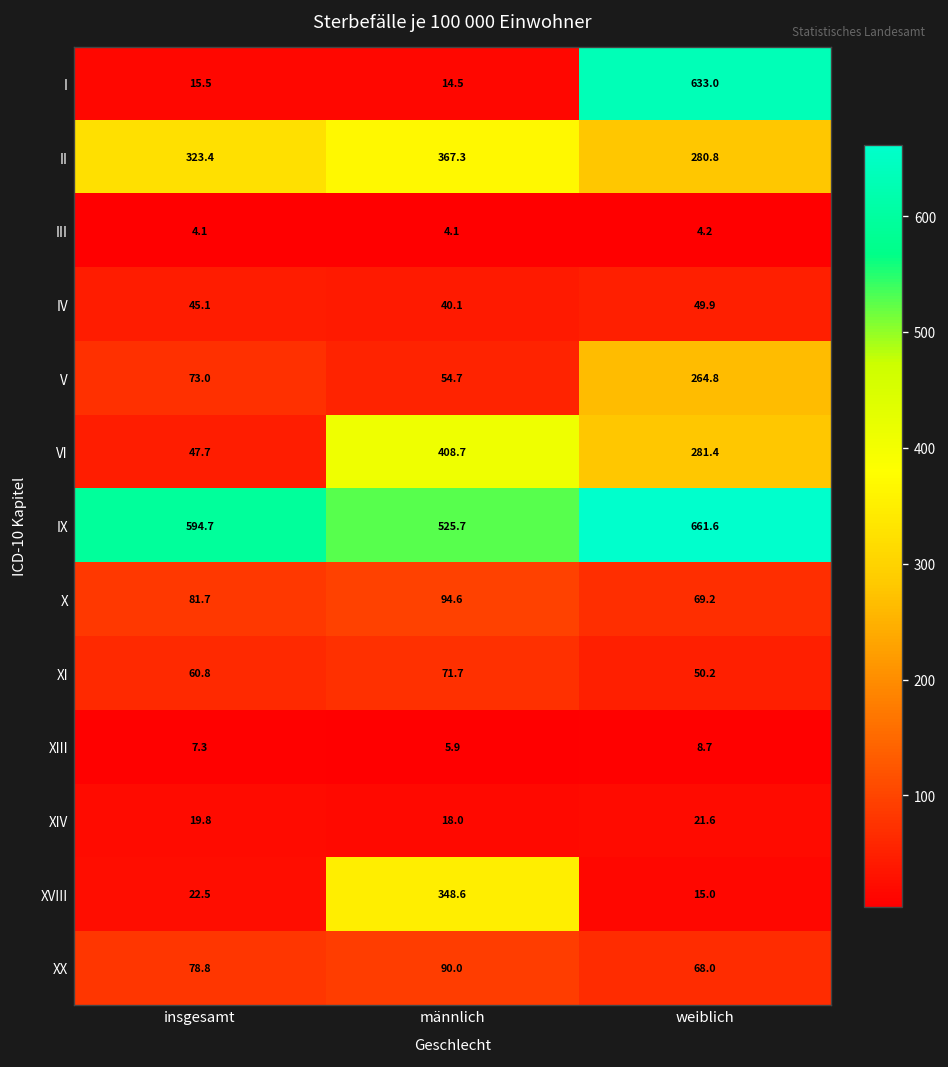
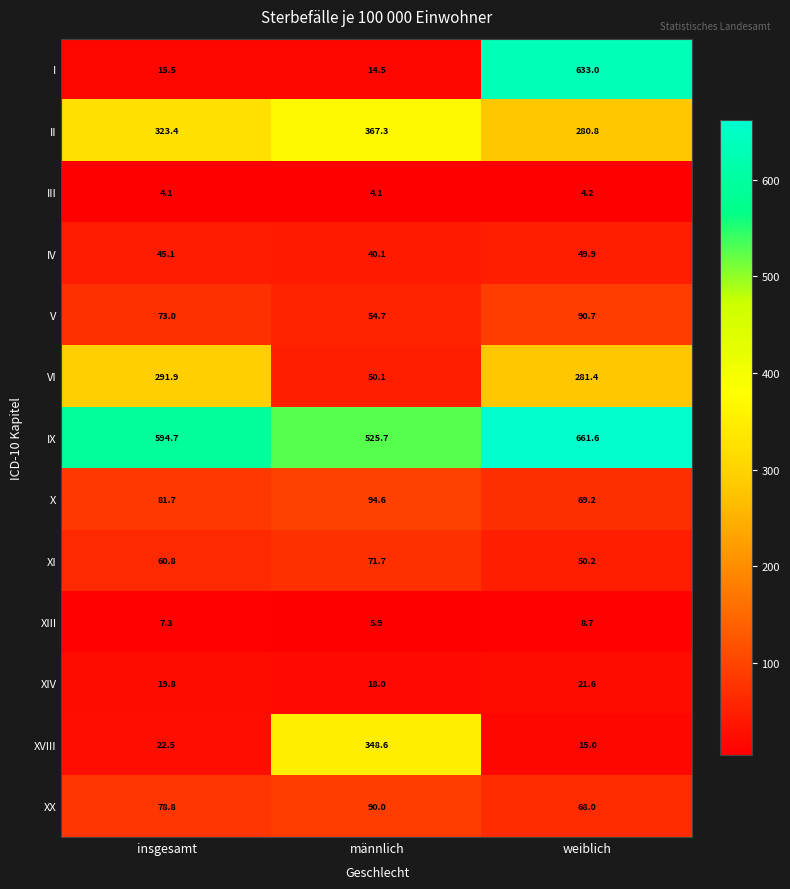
  {
    "I": {
      "insgesamt": 15.5,
      "männlich": 14.5,
      "weiblich": 633.0
    },
    "II": {
      "insgesamt": 323.4,
      "männlich": 367.3,
      "weiblich": 280.8
    },
    "III": {
      "insgesamt": 4.1,
      "männlich": 4.1,
      "weiblich": 4.2
    },
    "IV": {
      "insgesamt": 45.1,
      "männlich": 40.1,
      "weiblich": 49.9
    },
    "V": {
      "insgesamt": 73.0,
      "männlich": 54.7,
-     "weiblich": 264.8
+     "weiblich": 90.7
    },
    "VI": {
-     "insgesamt": 47.7,
-     "männlich": 408.7,
+     "insgesamt": 291.9,
+     "männlich": 50.1,
      "weiblich": 281.4
    },
    "IX": {
      "insgesamt": 594.7,
      "männlich": 525.7,
      "weiblich": 661.6
    },
    "X": {
      "insgesamt": 81.7,
      "männlich": 94.6,
      "weiblich": 69.2
    },
    "XI": {
      "insgesamt": 60.8,
      "männlich": 71.7,
      "weiblich": 50.2
    },
    "XIII": {
      "insgesamt": 7.3,
      "männlich": 5.9,
      "weiblich": 8.7
    },
    "XIV": {
      "insgesamt": 19.8,
      "männlich": 18.0,
      "weiblich": 21.6
    },
    "XVIII": {
      "insgesamt": 22.5,
      "männlich": 348.6,
      "weiblich": 15.0
    },
    "XX": {
      "insgesamt": 78.8,
      "männlich": 90.0,
      "weiblich": 68.0
    }
  }
